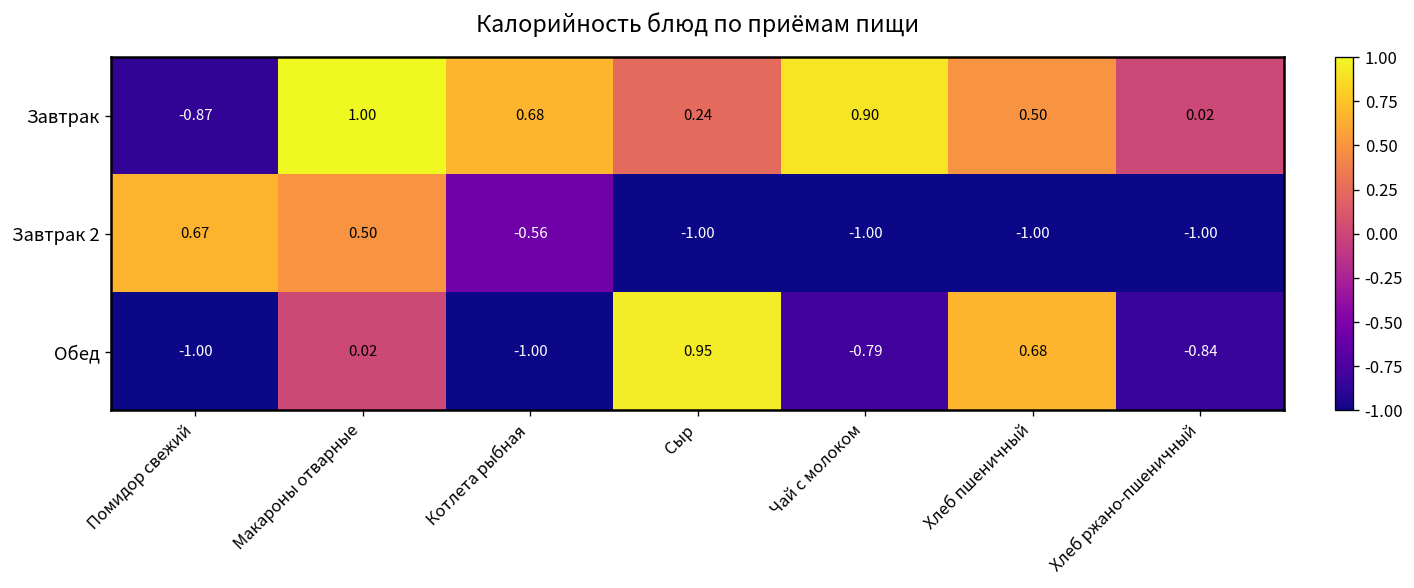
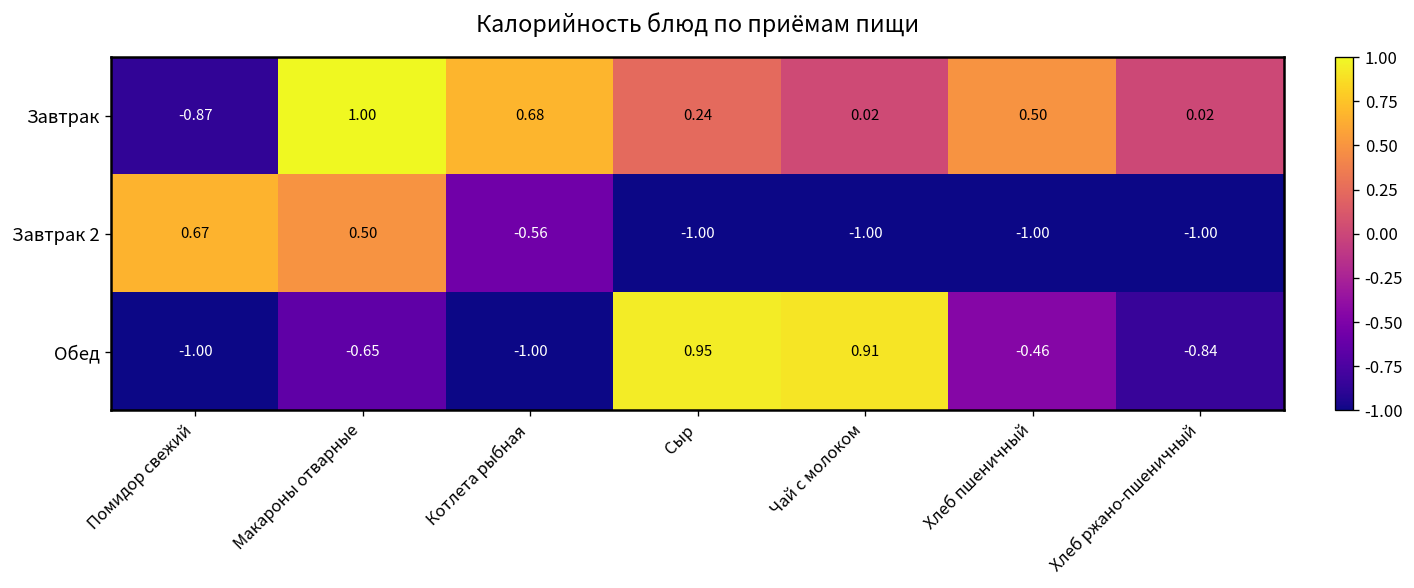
  {
    "Завтрак": {
      "Помидор свежий": -0.87,
      "Макароны отварные": 1.00,
      "Котлета рыбная": 0.68,
      "Сыр": 0.24,
-     "Чай с молоком": 0.90,
+     "Чай с молоком": 0.02,
      "Хлеб пшеничный": 0.50,
      "Хлеб ржано-пшеничный": 0.02
    },
    "Завтрак 2": {
      "Помидор свежий": 0.67,
      "Макароны отварные": 0.50,
      "Котлета рыбная": -0.56,
      "Сыр": -1.00,
      "Чай с молоком": -1.00,
      "Хлеб пшеничный": -1.00,
      "Хлеб ржано-пшеничный": -1.00
    },
    "Обед": {
      "Помидор свежий": -1.00,
-     "Макароны отварные": 0.02,
+     "Макароны отварные": -0.65,
      "Котлета рыбная": -1.00,
      "Сыр": 0.95,
-     "Чай с молоком": -0.79,
-     "Хлеб пшеничный": 0.68,
+     "Чай с молоком": 0.91,
+     "Хлеб пшеничный": -0.46,
      "Хлеб ржано-пшеничный": -0.84
    }
  }
